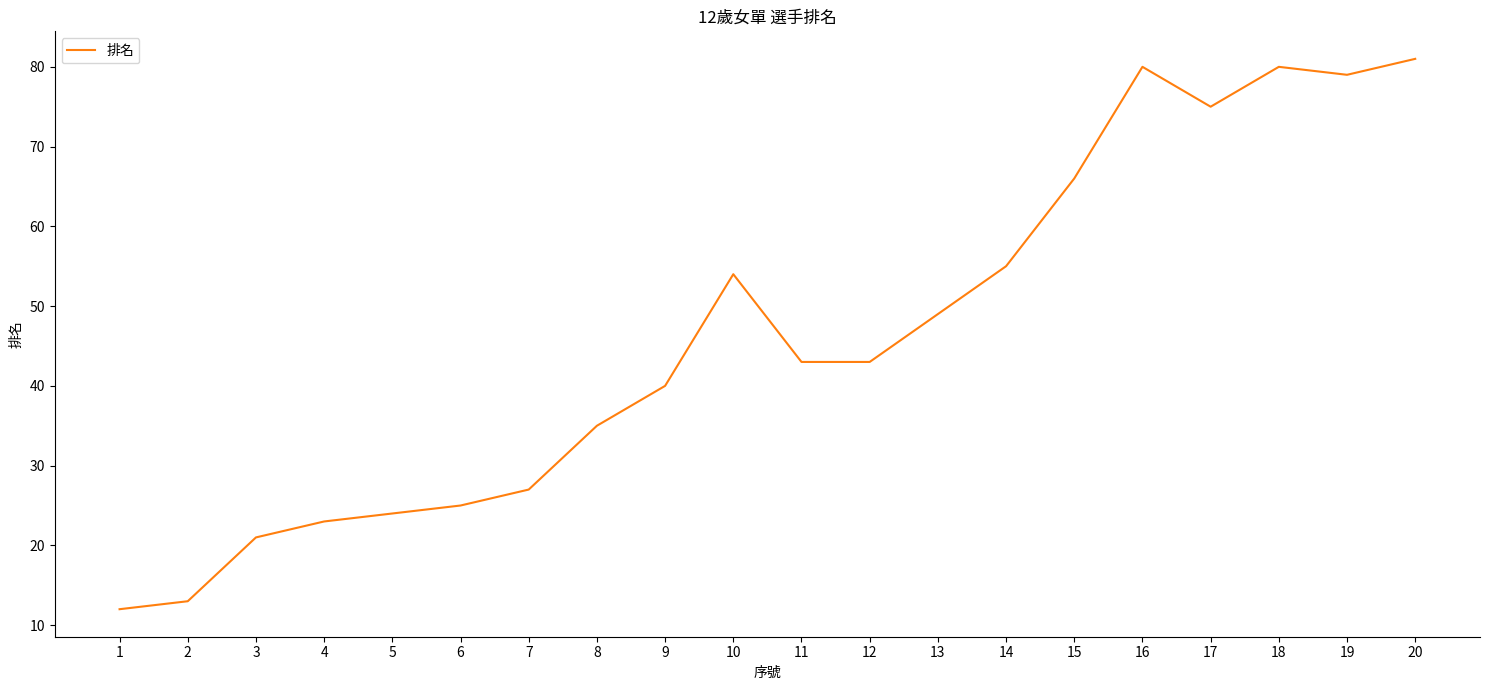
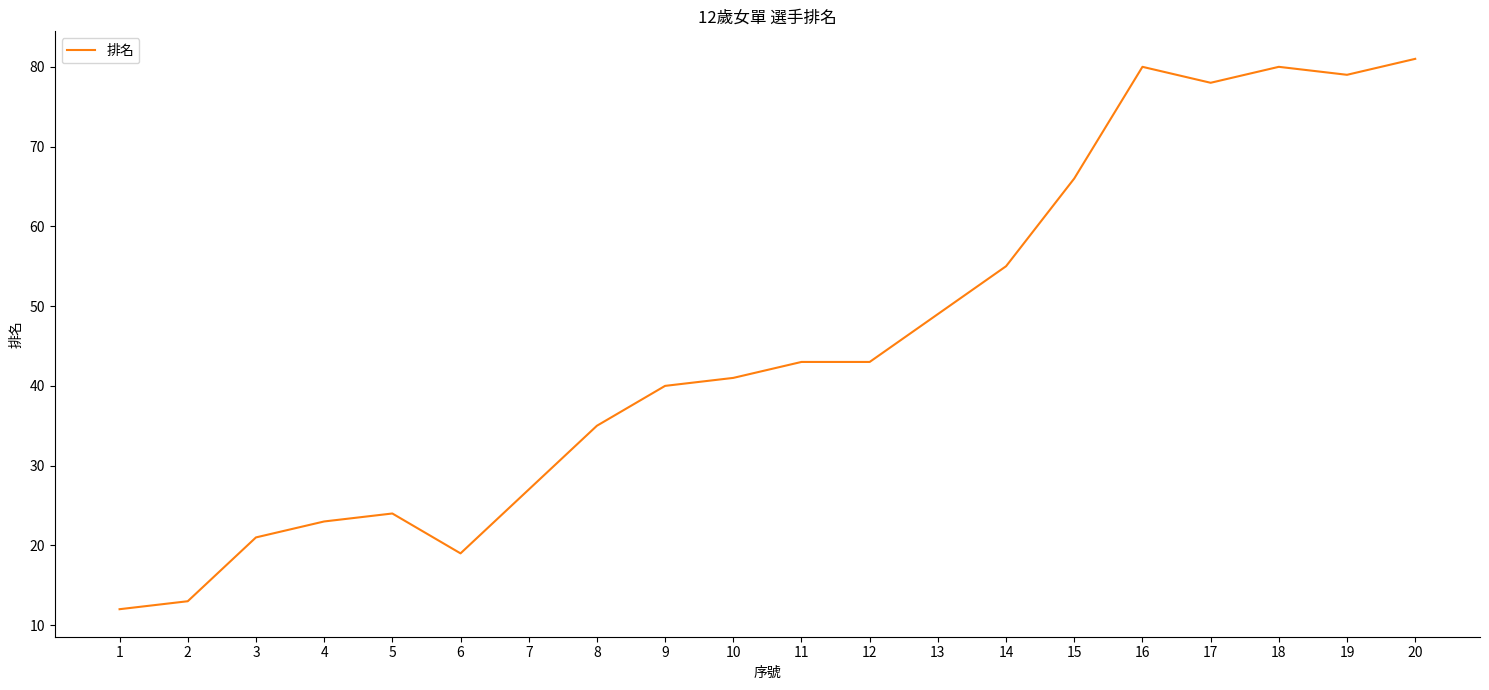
  {
    "1": 12,
    "2": 13,
    "3": 21,
    "4": 23,
    "5": 24,
-   "6": 25,
+   "6": 19,
    "7": 27,
    "8": 35,
    "9": 40,
-   "10": 54,
+   "10": 41,
    "11": 43,
    "12": 43,
    "13": 49,
    "14": 55,
    "15": 66,
    "16": 80,
-   "17": 75,
+   "17": 78,
    "18": 80,
    "19": 79,
    "20": 81
  }
